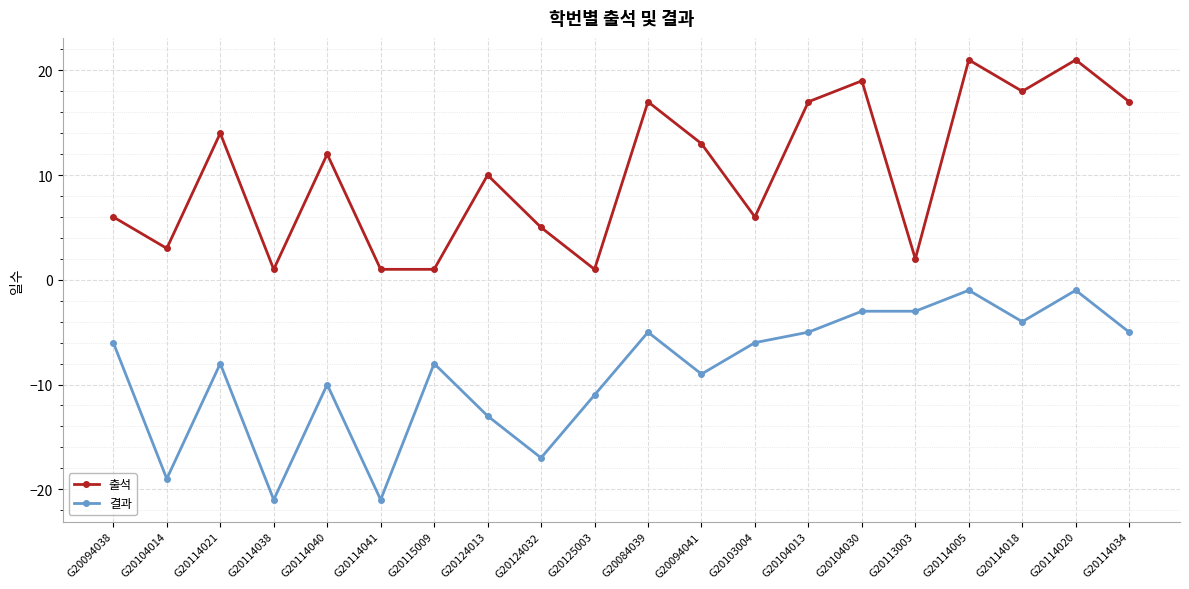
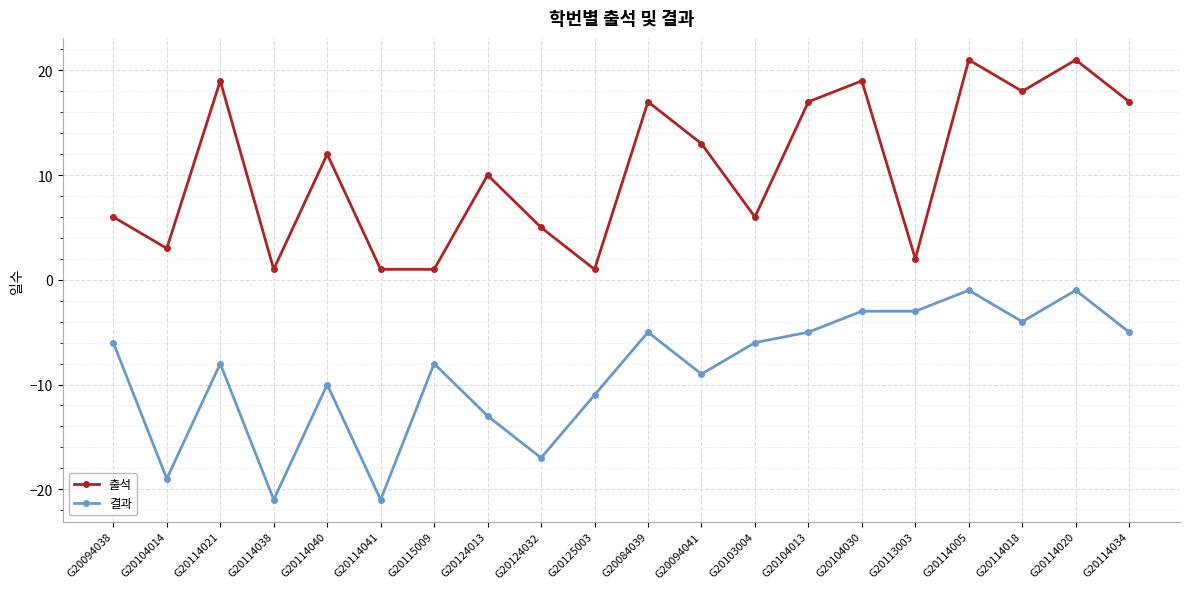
  {
    "출석": {
      "G20094038": 6,
      "G20104014": 3,
-     "G20114021": 14,
+     "G20114021": 19,
      "G20114038": 1,
      "G20114040": 12,
      "G20114041": 1,
      "G20115009": 1,
      "G20124013": 10,
      "G20124032": 5,
      "G20125003": 1,
      "G20084039": 17,
      "G20094041": 13,
      "G20103004": 6,
      "G20104013": 17,
      "G20104030": 19,
      "G20113003": 2,
      "G20114005": 21,
      "G20114018": 18,
      "G20114020": 21,
      "G20114034": 17
    },
    "결과": {
      "G20094038": -6,
      "G20104014": -19,
      "G20114021": -8,
      "G20114038": -21,
      "G20114040": -10,
      "G20114041": -21,
      "G20115009": -8,
      "G20124013": -13,
      "G20124032": -17,
      "G20125003": -11,
      "G20084039": -5,
      "G20094041": -9,
      "G20103004": -6,
      "G20104013": -5,
      "G20104030": -3,
      "G20113003": -3,
      "G20114005": -1,
      "G20114018": -4,
      "G20114020": -1,
      "G20114034": -5
    }
  }
